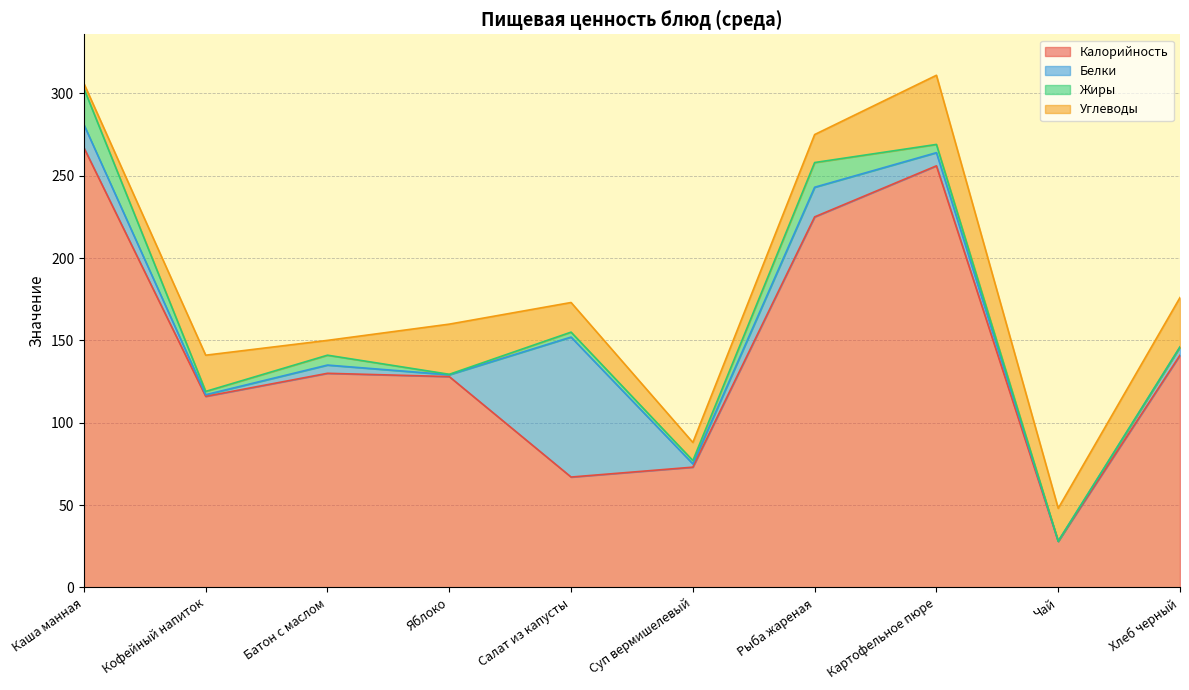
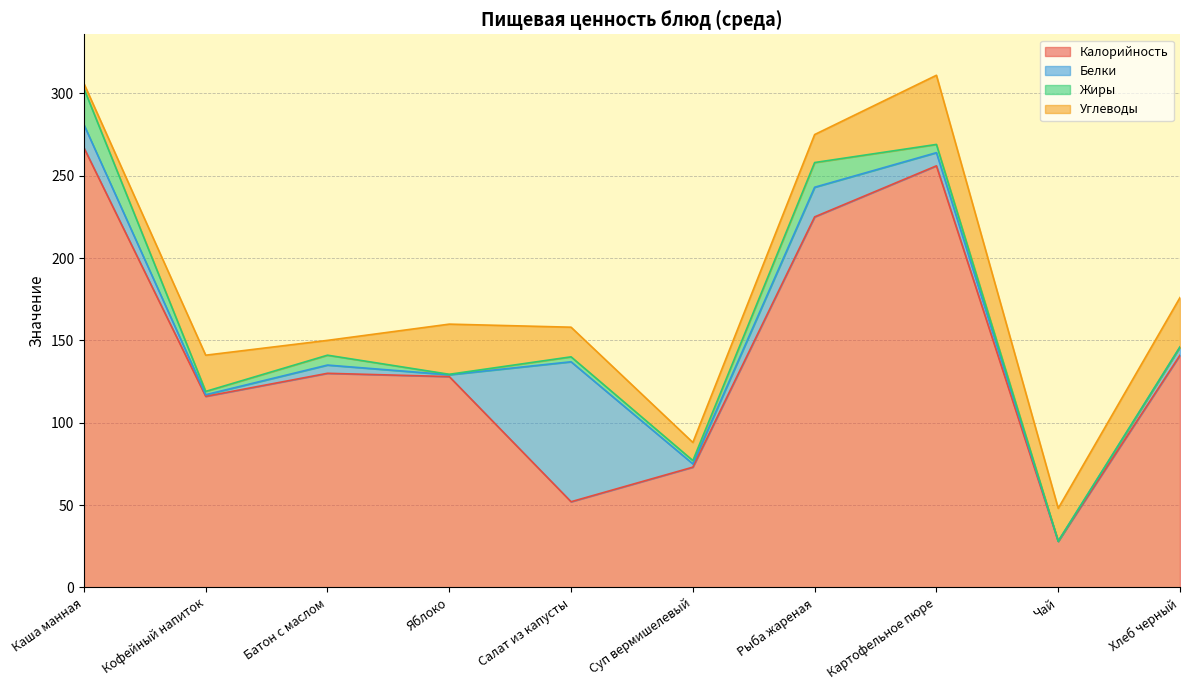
  {
    "Калорийность": {
      "Каша манная": 267,
      "Батон с маслом": 130,
-     "Салат из капусты": 67,
+     "Салат из капусты": 52,
      "Суп вермишелевый": 73,
      "Рыба жареная": 225,
      "Картофельное пюре": 256,
      "Хлеб черный": 141
    },
    "Белки": {
      "Каша манная": 14,
      "Батон с маслом": 5,
      "Салат из капусты": 85,
      "Суп вермишелевый": 2,
      "Рыба жареная": 18,
      "Картофельное пюре": 8
    },
    "Жиры": {
      "Каша манная": 22,
      "Кофейный напиток": 2,
      "Батон с маслом": 6,
      "Салат из капусты": 3,
      "Суп вермишелевый": 2,
      "Рыба жареная": 15,
      "Картофельное пюре": 5
    },
    "Углеводы": {
      "Каша манная": 3,
      "Кофейный напиток": 22,
      "Батон с маслом": 9,
      "Яблоко": 30,
      "Салат из капусты": 18,
      "Суп вермишелевый": 11,
      "Рыба жареная": 17,
      "Картофельное пюре": 42,
      "Чай": 20,
      "Хлеб черный": 30
    }
  }
